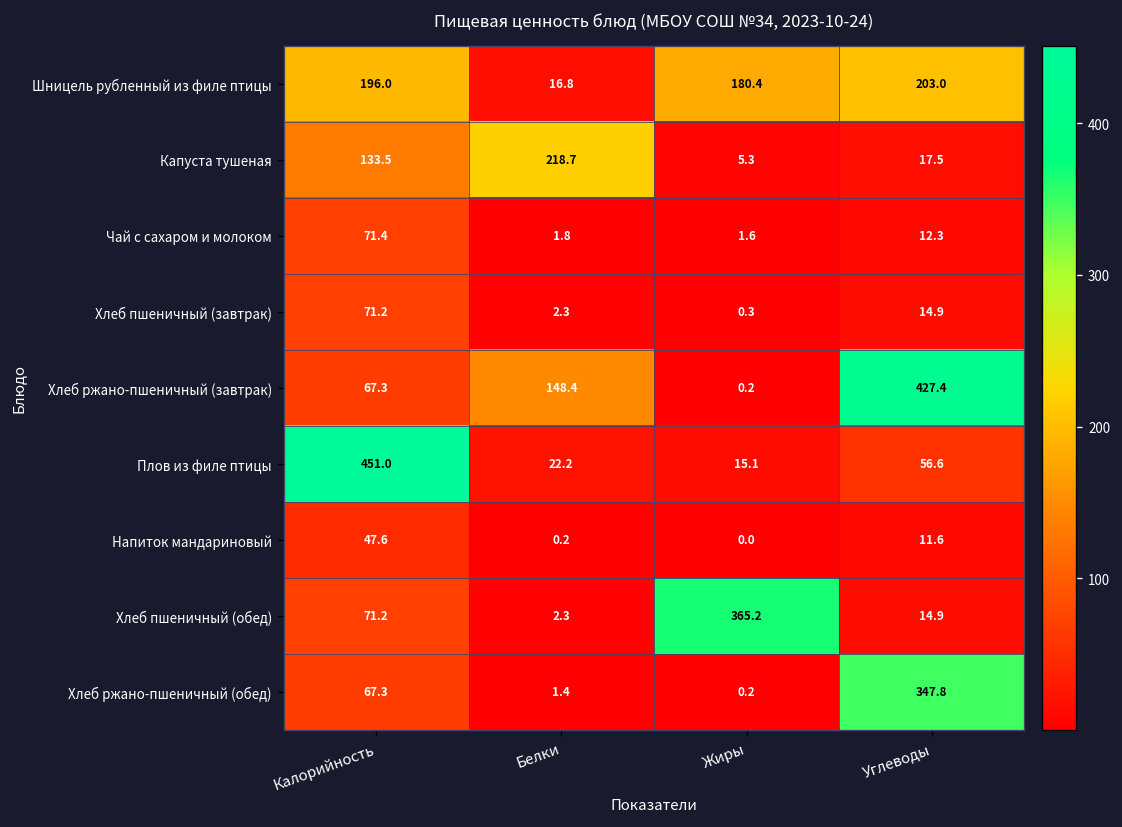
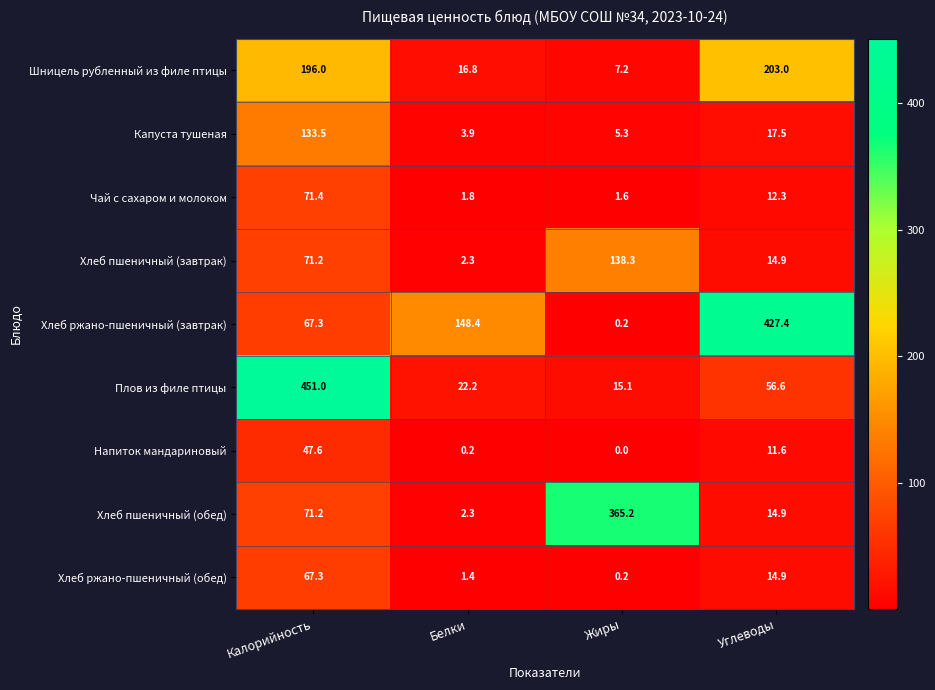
  {
    "Шницель рубленный из филе птицы": {
      "Калорийность": 196.0,
      "Белки": 16.8,
-     "Жиры": 180.4,
+     "Жиры": 7.2,
      "Углеводы": 203.0
    },
    "Капуста тушеная": {
      "Калорийность": 133.5,
-     "Белки": 218.7,
+     "Белки": 3.9,
      "Жиры": 5.3,
      "Углеводы": 17.5
    },
    "Чай с сахаром и молоком": {
      "Калорийность": 71.4,
      "Белки": 1.8,
      "Жиры": 1.6,
      "Углеводы": 12.3
    },
    "Хлеб пшеничный (завтрак)": {
      "Калорийность": 71.2,
      "Белки": 2.3,
-     "Жиры": 0.3,
+     "Жиры": 138.3,
      "Углеводы": 14.9
    },
    "Хлеб ржано-пшеничный (завтрак)": {
      "Калорийность": 67.3,
      "Белки": 148.4,
      "Жиры": 0.2,
      "Углеводы": 427.4
    },
    "Плов из филе птицы": {
      "Калорийность": 451.0,
      "Белки": 22.2,
      "Жиры": 15.1,
      "Углеводы": 56.6
    },
    "Напиток мандариновый": {
      "Калорийность": 47.6,
      "Белки": 0.2,
      "Жиры": 0.0,
      "Углеводы": 11.6
    },
    "Хлеб пшеничный (обед)": {
      "Калорийность": 71.2,
      "Белки": 2.3,
      "Жиры": 365.2,
      "Углеводы": 14.9
    },
    "Хлеб ржано-пшеничный (обед)": {
      "Калорийность": 67.3,
      "Белки": 1.4,
      "Жиры": 0.2,
-     "Углеводы": 347.8
+     "Углеводы": 14.9
    }
  }
